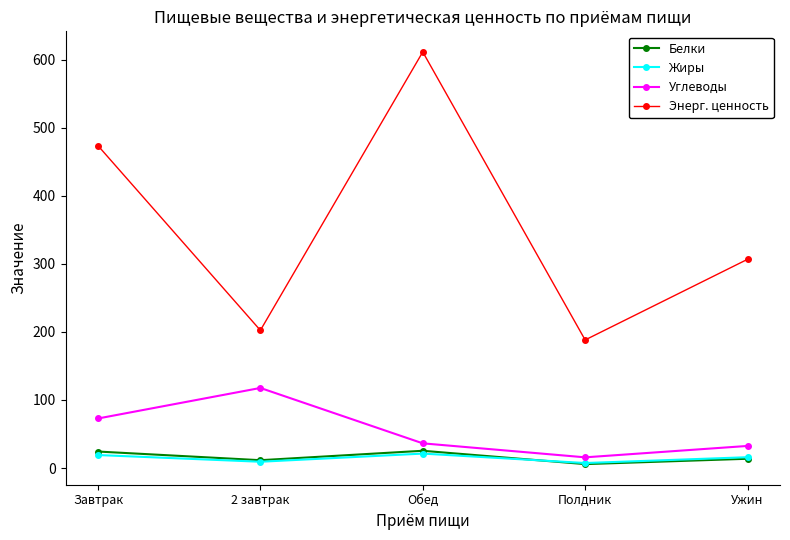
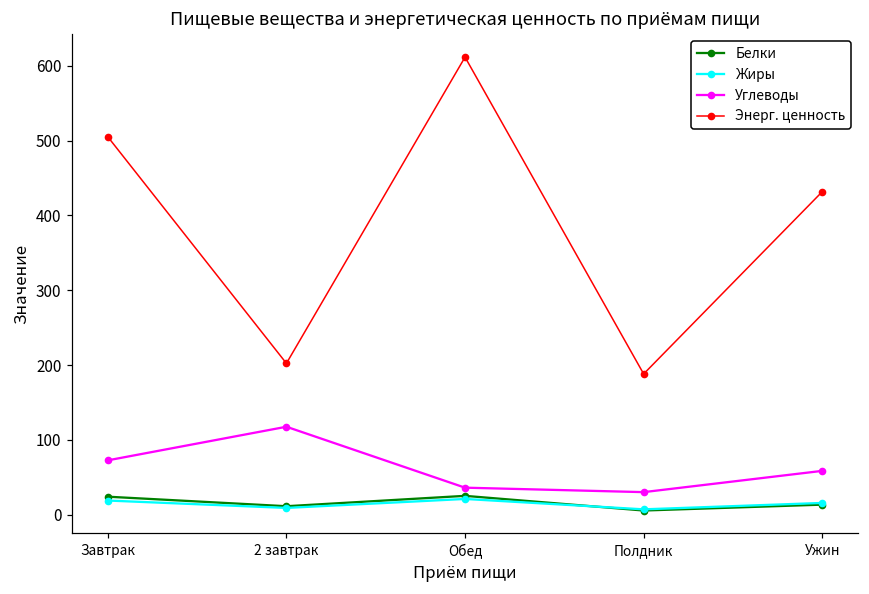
  {
    "Белки": {
      "Завтрак": 20,
      "Обед": 30
    },
    "Жиры": {
      "Завтрак": 20,
      "Обед": 20
    },
    "Углеводы": {
      "Завтрак": 70,
      "2 завтрак": 120,
      "Обед": 40,
-     "Полдник": 20,
-     "Ужин": 30
+     "Полдник": 30,
+     "Ужин": 60
    },
    "Энерг. ценность": {
-     "Завтрак": 470,
+     "Завтрак": 500,
      "2 завтрак": 200,
      "Обед": 610,
      "Полдник": 190,
-     "Ужин": 310
+     "Ужин": 430
    }
  }
